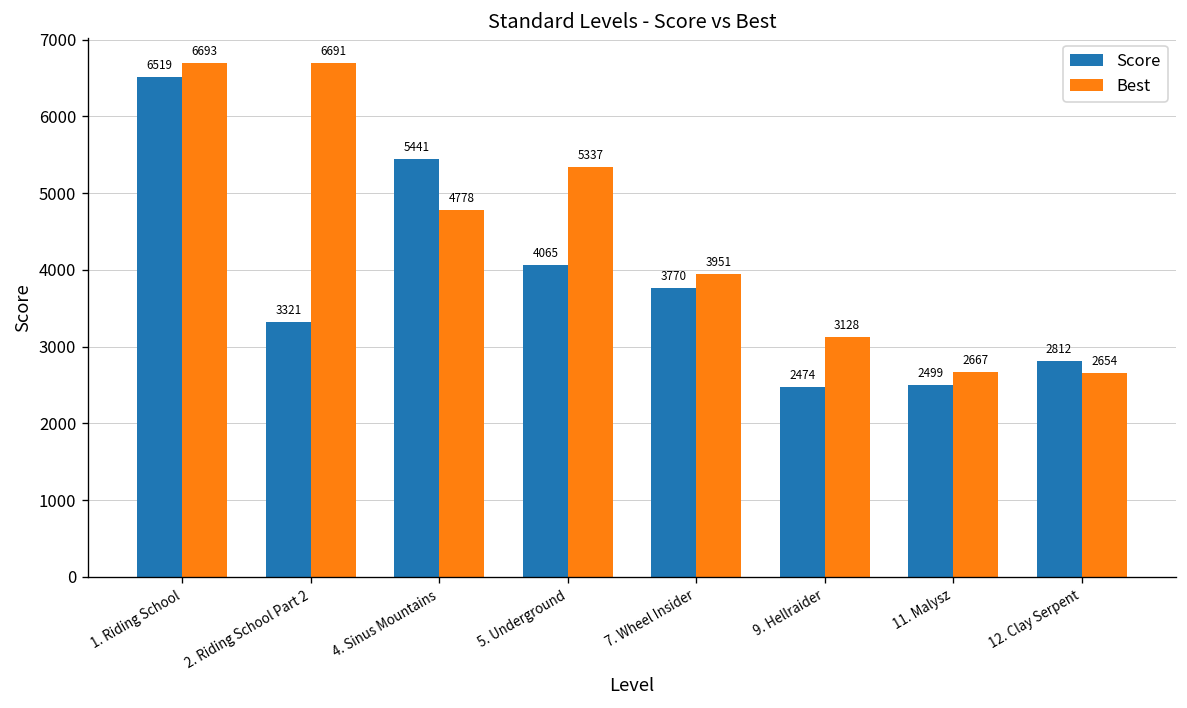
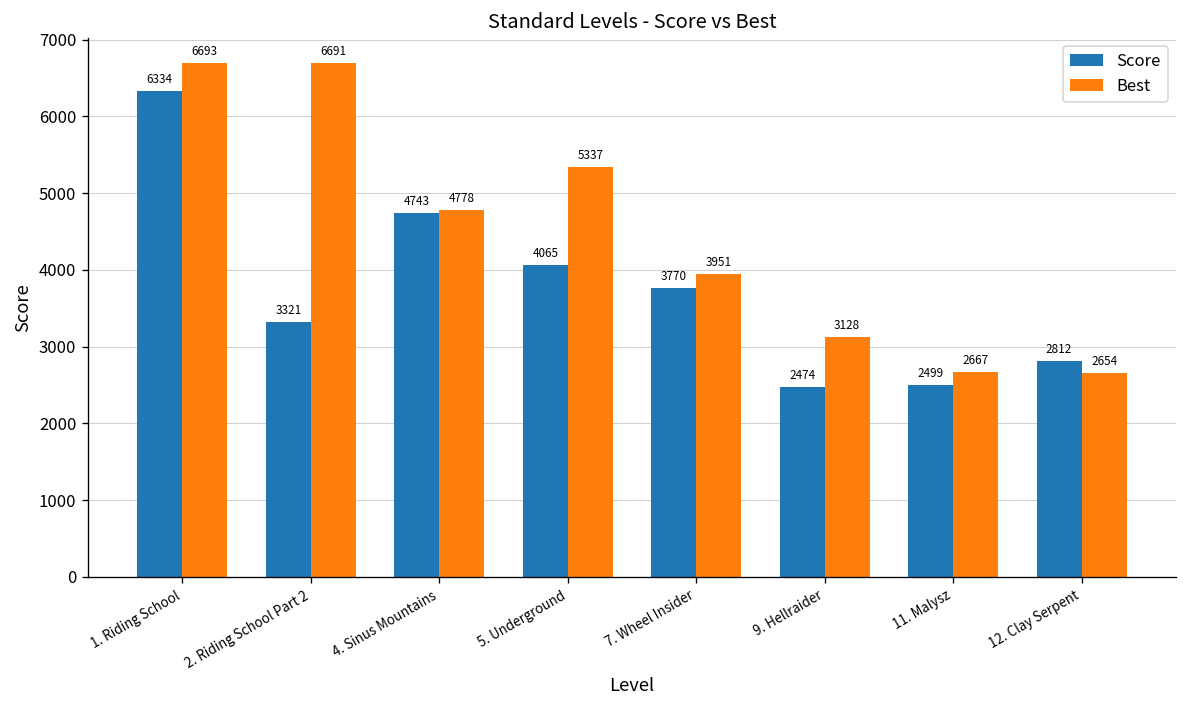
  {
    "Score": {
-     "1. Riding School": 6519,
+     "1. Riding School": 6334,
      "2. Riding School Part 2": 3321,
-     "4. Sinus Mountains": 5441,
+     "4. Sinus Mountains": 4743,
      "5. Underground": 4065,
      "7. Wheel Insider": 3770,
      "9. Hellraider": 2474,
      "11. Malysz": 2499,
      "12. Clay Serpent": 2812
    },
    "Best": {
      "1. Riding School": 6693,
      "2. Riding School Part 2": 6691,
      "4. Sinus Mountains": 4778,
      "5. Underground": 5337,
      "7. Wheel Insider": 3951,
      "9. Hellraider": 3128,
      "11. Malysz": 2667,
      "12. Clay Serpent": 2654
    }
  }
